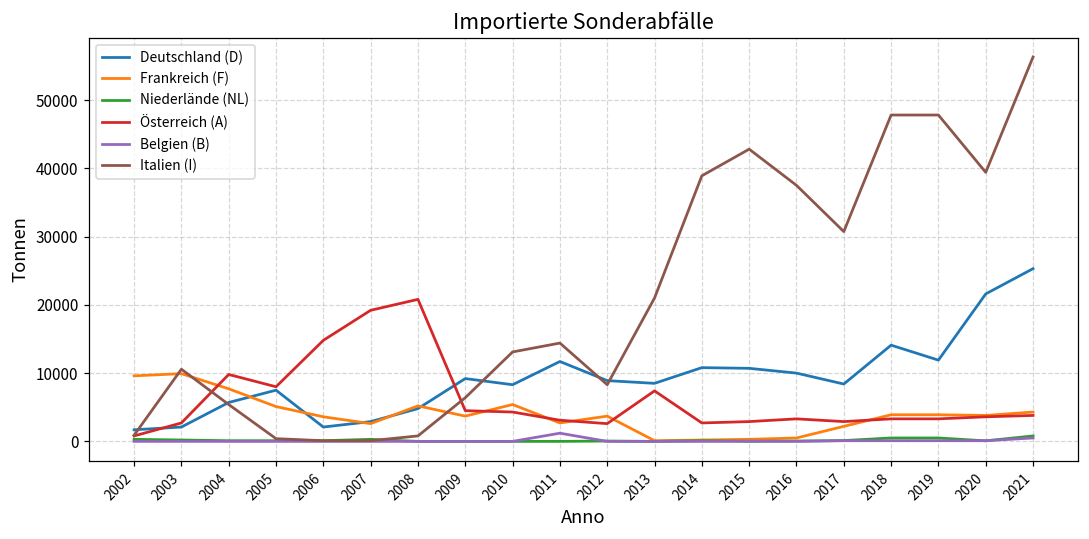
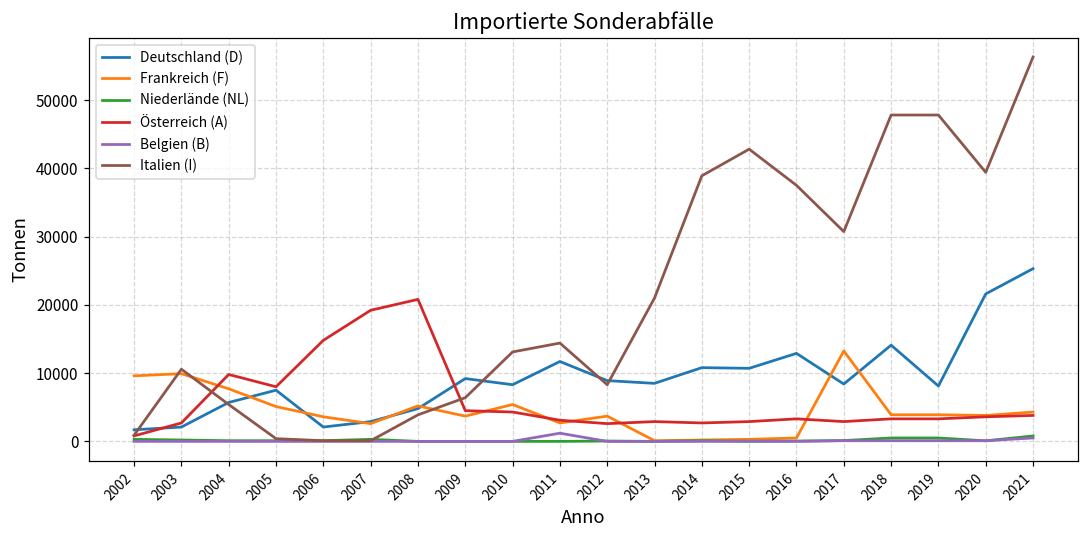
  {
    "Deutschland (D)": {
      "2002": 2000,
      "2003": 2000,
      "2005": 8000,
      "2006": 2000,
      "2009": 9000,
      "2010": 8000,
      "2011": 12000,
      "2012": 9000,
      "2013": 9000,
      "2014": 11000,
      "2015": 11000,
-     "2016": 10000,
+     "2016": 13000,
      "2017": 8000,
      "2018": 14000,
-     "2019": 12000,
+     "2019": 8000,
      "2020": 22000,
      "2021": 25000
    },
    "Frankreich (F)": {
      "2002": 10000,
      "2003": 10000,
      "2004": 8000,
      "2005": 5000,
      "2006": 4000,
      "2009": 4000,
      "2010": 5000,
      "2012": 4000,
      "2016": 1000,
-     "2017": 2000,
+     "2017": 13000,
      "2018": 4000,
      "2019": 4000,
      "2021": 4000
    },
    "Niederlände (NL)": {
      "2011": 0
    },
    "Österreich (A)": {
      "2003": 3000,
      "2004": 10000,
      "2005": 8000,
      "2006": 15000,
      "2007": 19000,
      "2008": 21000,
      "2009": 5000,
      "2010": 4000,
      "2012": 3000,
-     "2013": 7000,
+     "2013": 3000,
      "2014": 3000,
      "2015": 3000,
      "2016": 3000,
      "2017": 3000,
      "2018": 3000,
      "2019": 3000,
      "2021": 4000
    },
    "Belgien (B)": {
      "2011": 1000
    },
    "Italien (I)": {
      "2003": 11000,
-     "2008": 1000,
+     "2008": 4000,
      "2009": 6000,
      "2010": 13000,
      "2011": 14000,
      "2012": 8000,
      "2013": 21000,
      "2014": 39000,
      "2015": 43000,
      "2016": 38000,
      "2017": 31000,
      "2018": 48000,
      "2019": 48000,
      "2020": 39000,
      "2021": 56000
    }
  }
